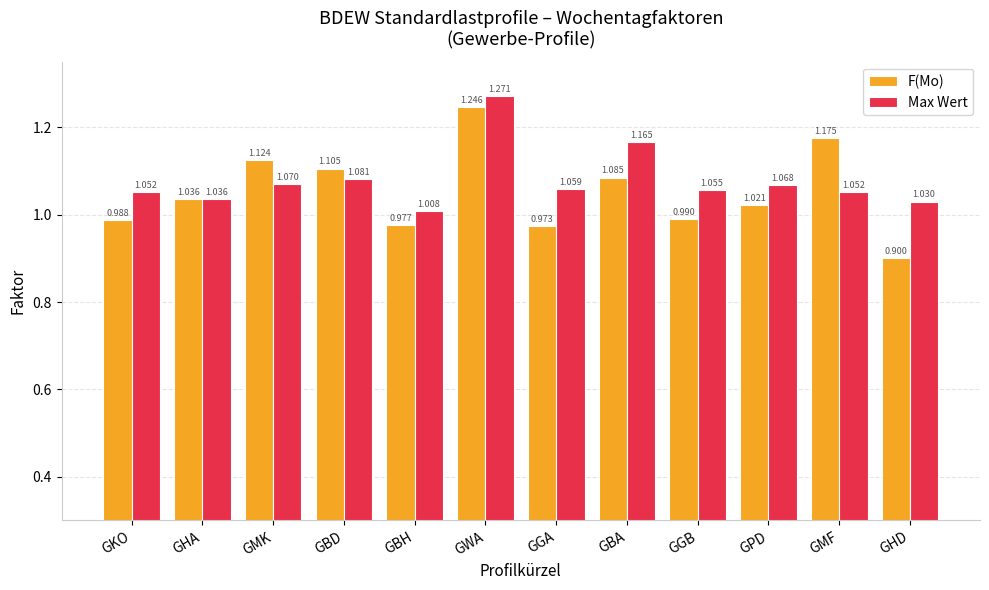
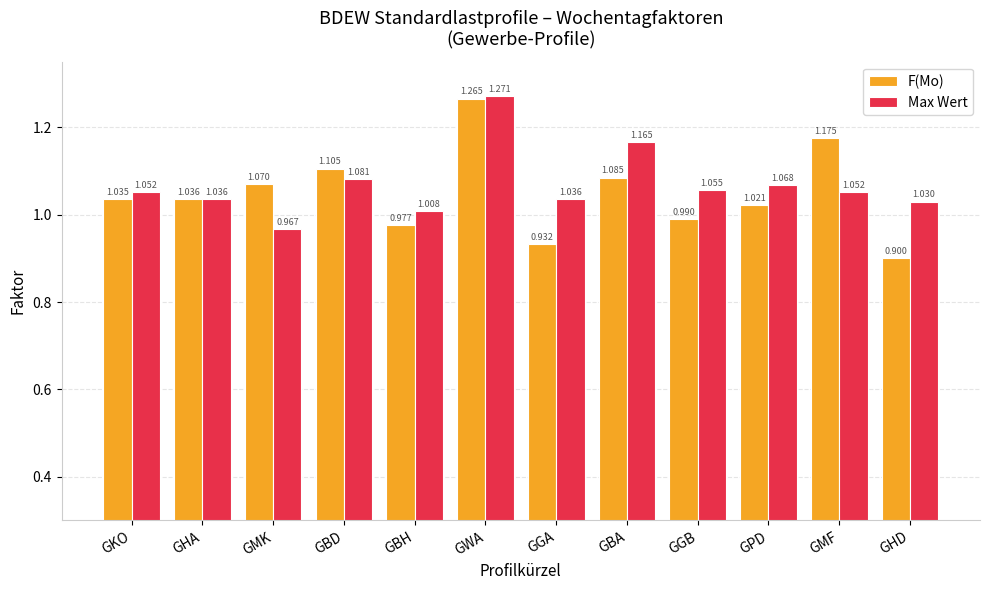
  {
    "F(Mo)": {
-     "GKO": 0.988,
+     "GKO": 1.035,
      "GHA": 1.036,
-     "GMK": 1.124,
+     "GMK": 1.070,
      "GBD": 1.105,
      "GBH": 0.977,
-     "GWA": 1.246,
-     "GGA": 0.973,
+     "GWA": 1.265,
+     "GGA": 0.932,
      "GBA": 1.085,
      "GGB": 0.990,
      "GPD": 1.021,
      "GMF": 1.175,
      "GHD": 0.900
    },
    "Max Wert": {
      "GKO": 1.052,
      "GHA": 1.036,
-     "GMK": 1.070,
+     "GMK": 0.967,
      "GBD": 1.081,
      "GBH": 1.008,
      "GWA": 1.271,
-     "GGA": 1.059,
+     "GGA": 1.036,
      "GBA": 1.165,
      "GGB": 1.055,
      "GPD": 1.068,
      "GMF": 1.052,
      "GHD": 1.030
    }
  }
